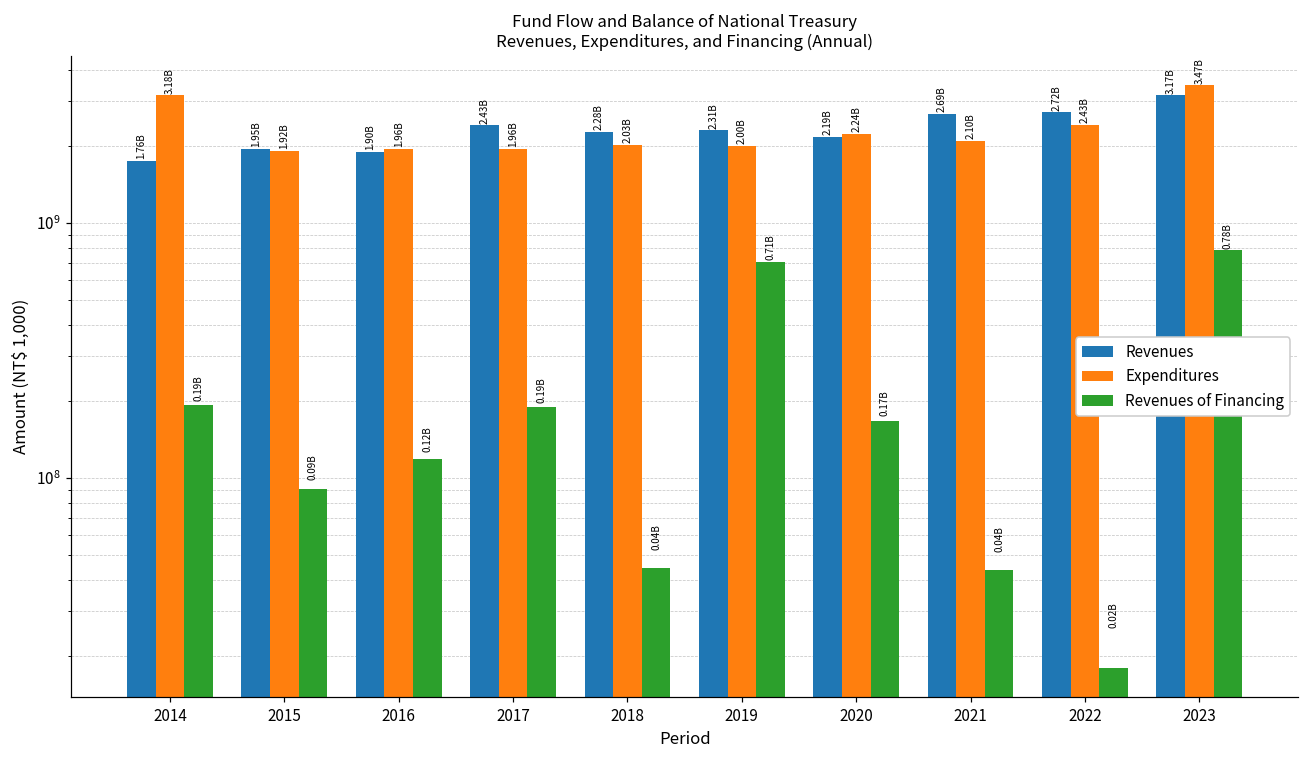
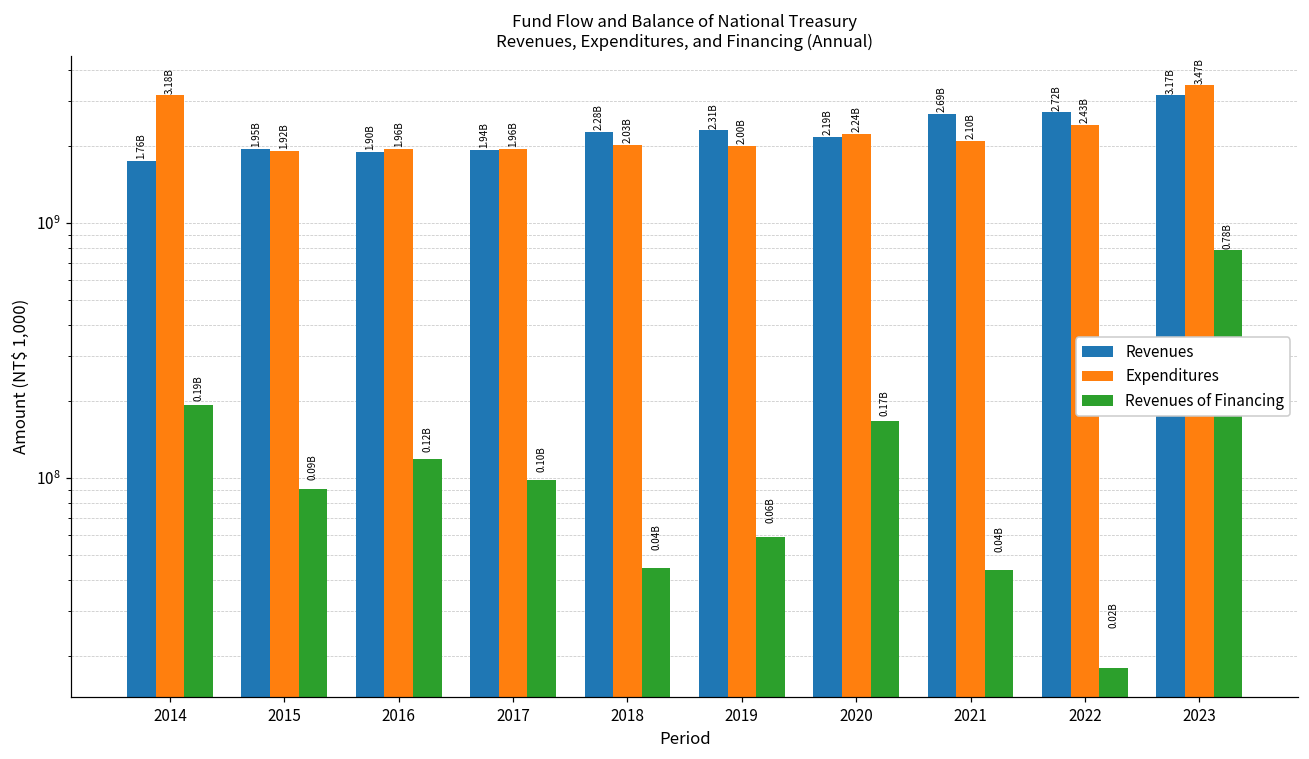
  {
    "Revenues": {
      "2014": "1.76B",
      "2015": "1.95B",
      "2016": "1.90B",
-     "2017": "2.43B",
+     "2017": "1.94B",
      "2018": "2.28B",
      "2019": "2.31B",
      "2020": "2.19B",
      "2021": "2.69B",
      "2022": "2.72B",
      "2023": "3.17B"
    },
    "Expenditures": {
      "2014": "3.18B",
      "2015": "1.92B",
      "2016": "1.96B",
      "2017": "1.96B",
      "2018": "2.03B",
      "2019": "2.00B",
      "2020": "2.24B",
      "2021": "2.10B",
      "2022": "2.43B",
      "2023": "3.47B"
    },
    "Revenues of Financing": {
      "2014": "0.19B",
      "2015": "0.09B",
      "2016": "0.12B",
-     "2017": "0.19B",
+     "2017": "0.10B",
      "2018": "0.04B",
-     "2019": "0.71B",
+     "2019": "0.06B",
      "2020": "0.17B",
      "2021": "0.04B",
      "2023": "0.78B"
    }
  }
